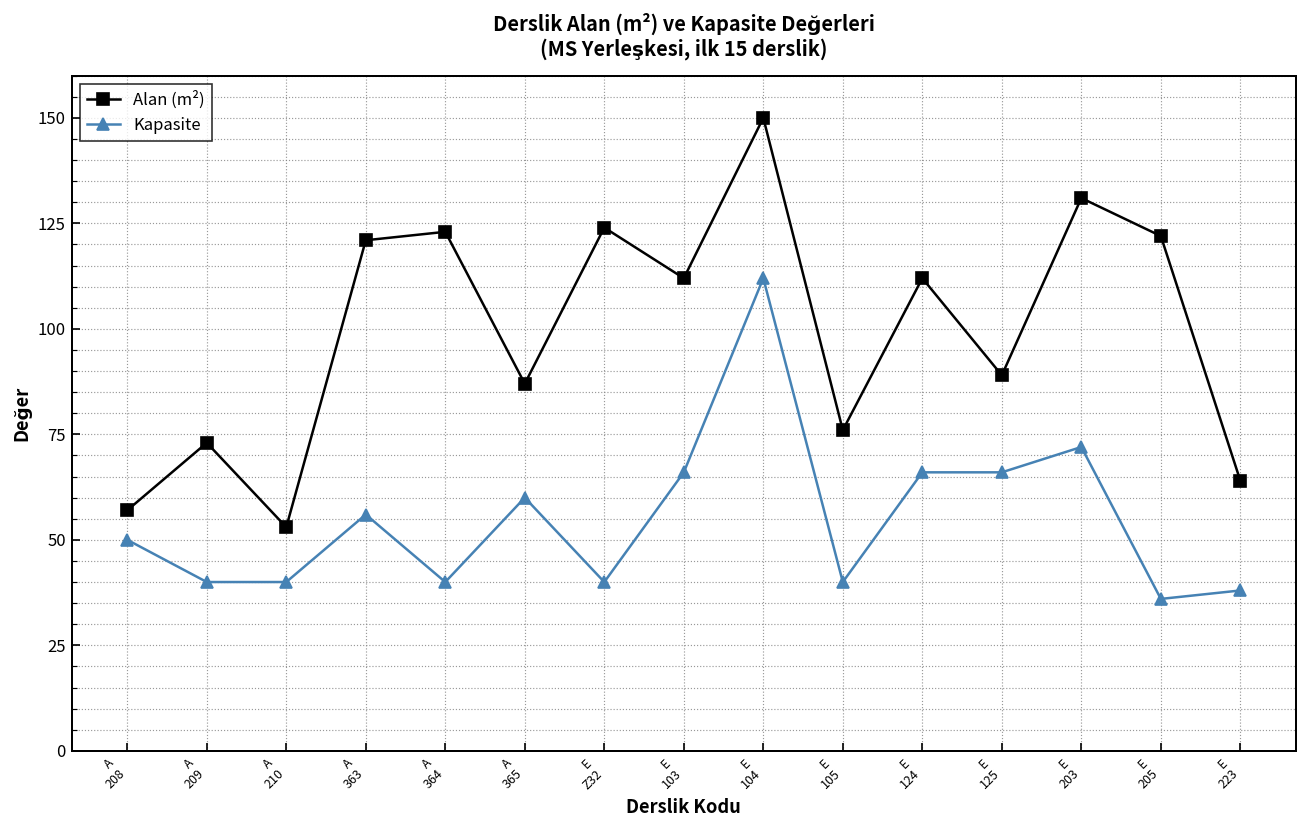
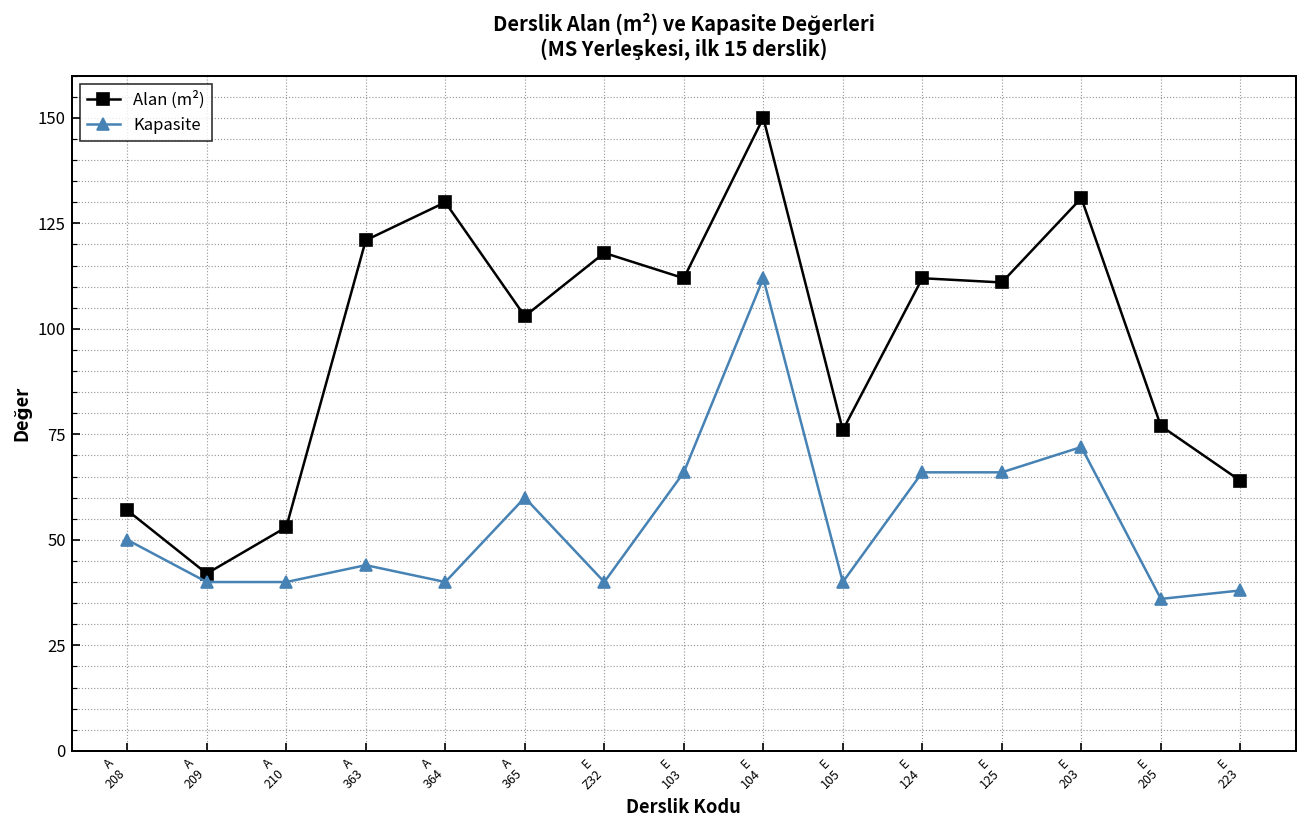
  {
    "Alan (m²)": {
      "A 208": 57,
-     "A 209": 73,
+     "A 209": 42,
      "A 210": 53,
      "A 363": 121,
-     "A 364": 123,
-     "A 365": 87,
-     "E Z32": 124,
+     "A 364": 130,
+     "A 365": 103,
+     "E Z32": 118,
      "E 103": 112,
      "E 104": 150,
      "E 105": 76,
      "E 124": 112,
-     "E 125": 89,
+     "E 125": 111,
      "E 203": 131,
-     "E 205": 122,
+     "E 205": 77,
      "E 223": 64
    },
    "Kapasite": {
      "A 208": 50,
      "A 209": 40,
      "A 210": 40,
-     "A 363": 56,
+     "A 363": 44,
      "A 364": 40,
      "A 365": 60,
      "E Z32": 40,
      "E 103": 66,
      "E 104": 112,
      "E 105": 40,
      "E 124": 66,
      "E 125": 66,
      "E 203": 72,
      "E 205": 36,
      "E 223": 38
    }
  }
